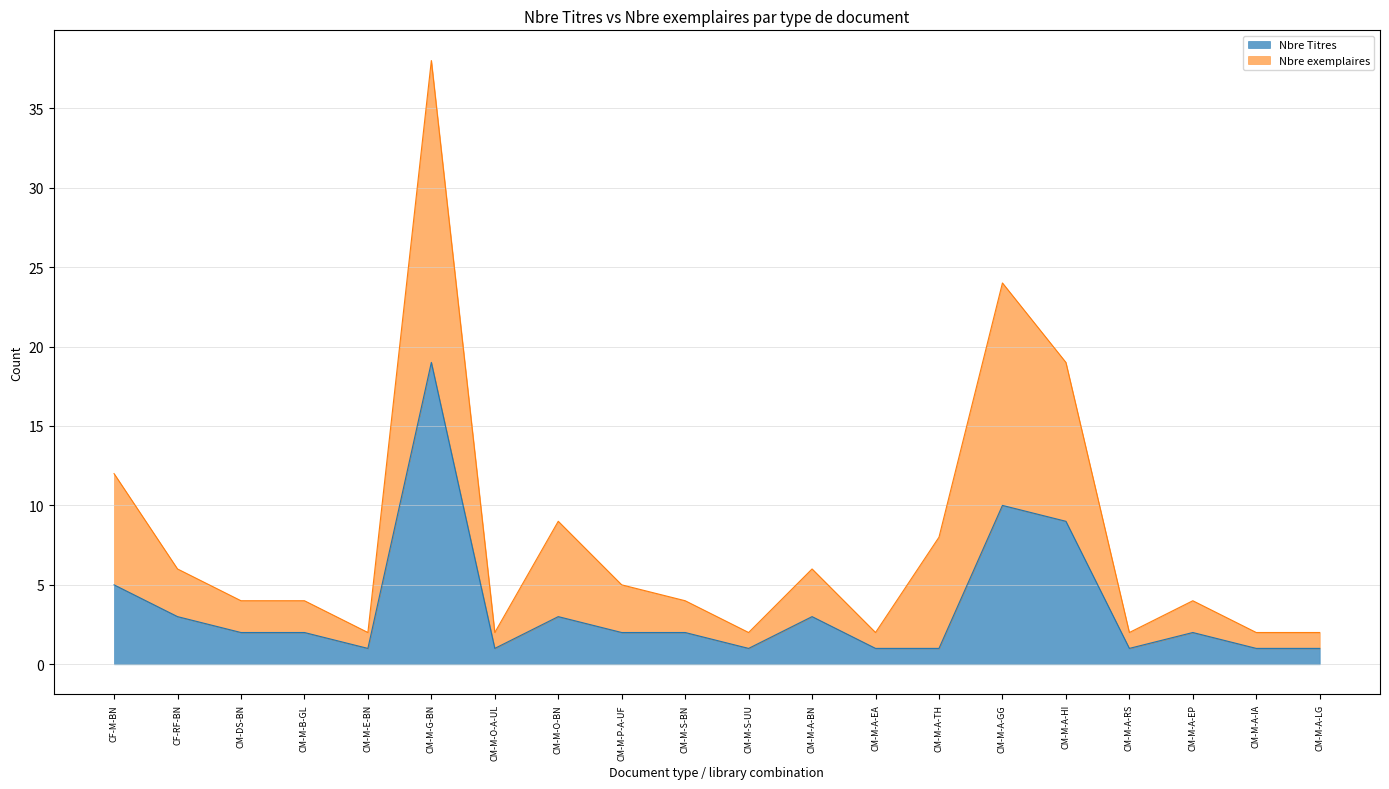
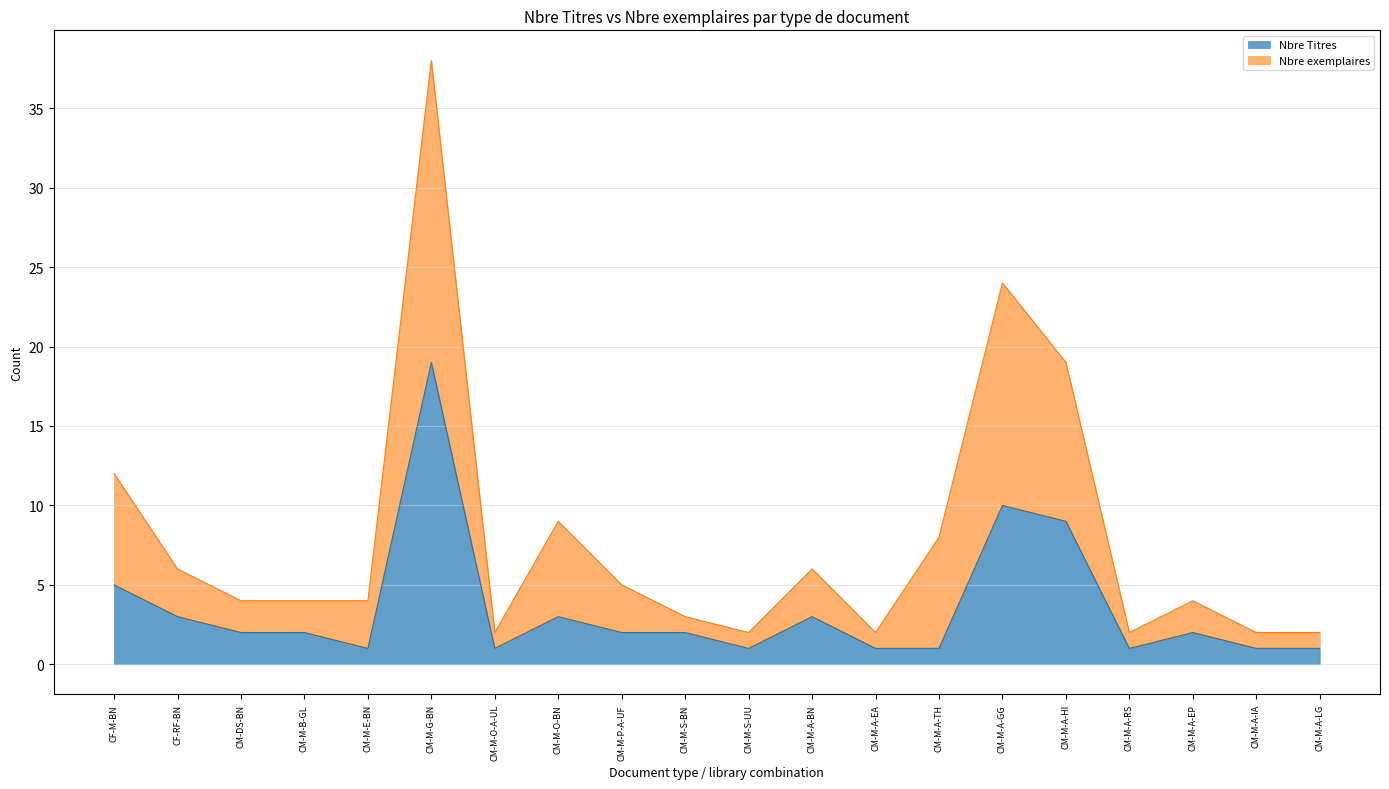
  {
    "Nbre Titres": {
      "CF-M-BN": 5,
      "CF-RF-BN": 3,
      "CM-DS-BN": 2,
      "CM-M-B-GL": 2,
      "CM-M-E-BN": 1,
      "CM-M-G-BN": 19,
      "CM-M-O-A-UL": 1,
      "CM-M-O-BN": 3,
      "CM-M-P-A-UF": 2,
      "CM-M-S-BN": 2,
      "CM-M-S-UU": 1,
      "CM-M-A-BN": 3,
      "CM-M-A-EA": 1,
      "CM-M-A-TH": 1,
      "CM-M-A-GG": 10,
      "CM-M-A-HI": 9,
      "CM-M-A-RS": 1,
      "CM-M-A-EP": 2,
      "CM-M-A-IA": 1,
      "CM-M-A-LG": 1
    },
    "Nbre exemplaires": {
      "CF-M-BN": 7,
      "CF-RF-BN": 3,
      "CM-DS-BN": 2,
      "CM-M-B-GL": 2,
-     "CM-M-E-BN": 1,
+     "CM-M-E-BN": 3,
      "CM-M-G-BN": 19,
      "CM-M-O-A-UL": 1,
      "CM-M-O-BN": 6,
      "CM-M-P-A-UF": 3,
-     "CM-M-S-BN": 2,
+     "CM-M-S-BN": 1,
      "CM-M-S-UU": 1,
      "CM-M-A-BN": 3,
      "CM-M-A-EA": 1,
      "CM-M-A-TH": 7,
      "CM-M-A-GG": 14,
      "CM-M-A-HI": 10,
      "CM-M-A-RS": 1,
      "CM-M-A-EP": 2,
      "CM-M-A-IA": 1,
      "CM-M-A-LG": 1
    }
  }
